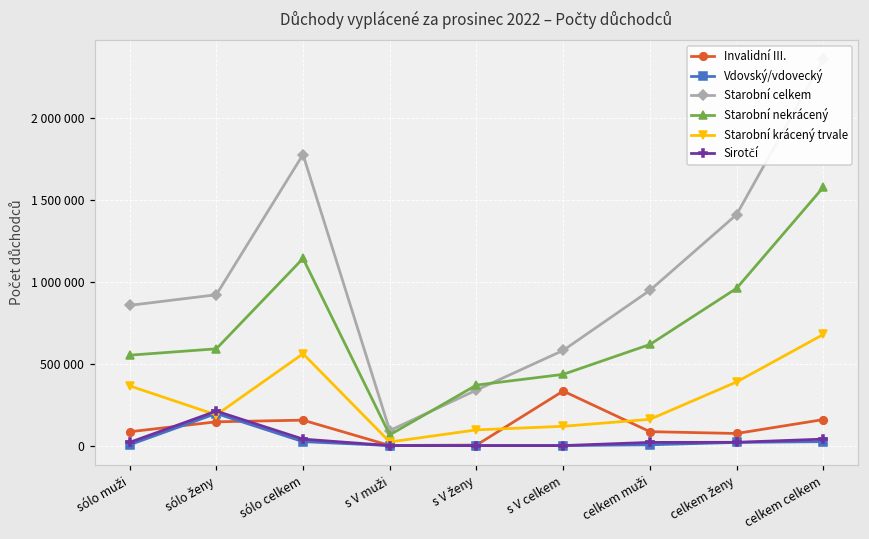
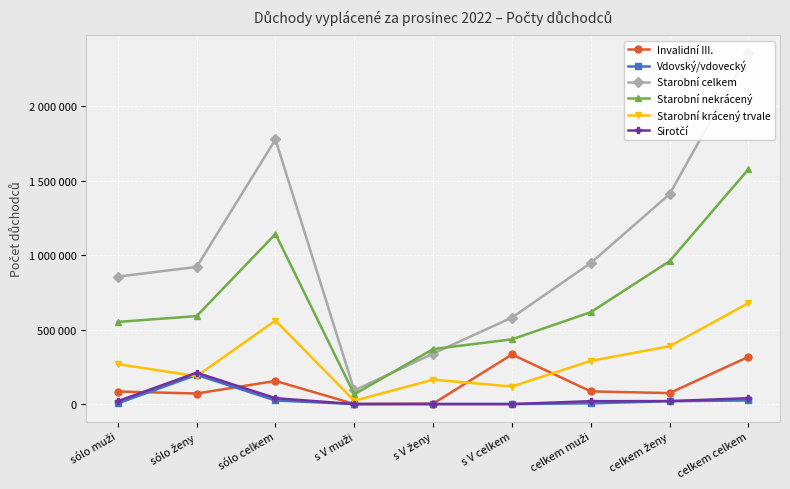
  {
    "Invalidní III.": {
      "sólo muži": 80000,
-     "sólo ženy": 150000,
+     "sólo ženy": 70000,
      "sólo celkem": 160000,
      "s V celkem": 330000,
      "celkem muži": 80000,
      "celkem ženy": 70000,
-     "celkem celkem": 160000
+     "celkem celkem": 320000
    },
    "Starobní celkem": {
      "sólo muži": 860000,
      "sólo ženy": 920000,
      "sólo celkem": 1780000,
      "s V muži": 90000,
      "s V ženy": 340000,
      "s V celkem": 580000,
      "celkem muži": 950000,
      "celkem ženy": 1410000
    },
    "Starobní nekrácený": {
      "sólo muži": 550000,
      "sólo ženy": 590000,
      "sólo celkem": 1140000,
      "s V muži": 70000,
      "s V ženy": 370000,
      "s V celkem": 430000,
      "celkem muži": 620000,
      "celkem ženy": 960000,
      "celkem celkem": 1580000
    },
    "Starobní krácený trvale": {
-     "sólo muži": 360000,
+     "sólo muži": 270000,
      "sólo celkem": 560000,
      "s V muži": 20000,
-     "s V ženy": 100000,
+     "s V ženy": 160000,
      "s V celkem": 120000,
-     "celkem muži": 160000,
+     "celkem muži": 290000,
      "celkem ženy": 390000,
      "celkem celkem": 680000
    }
  }
